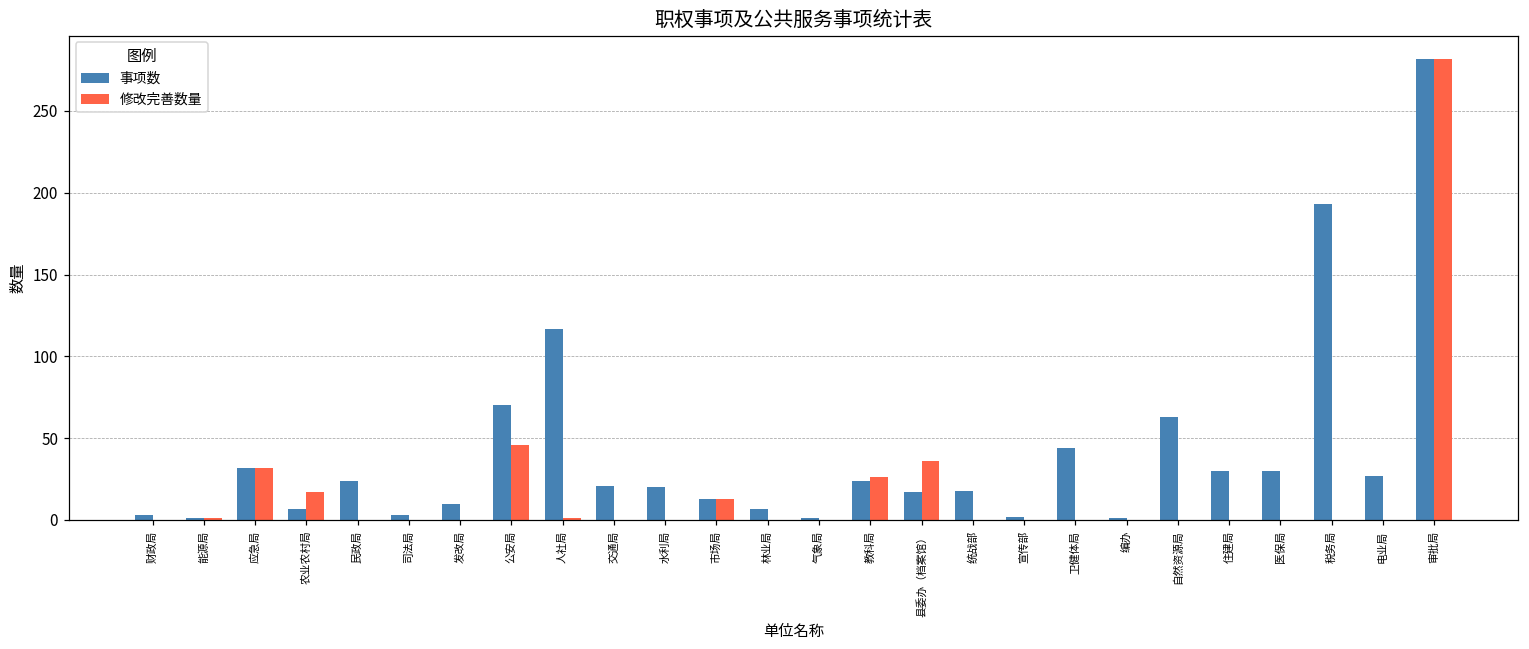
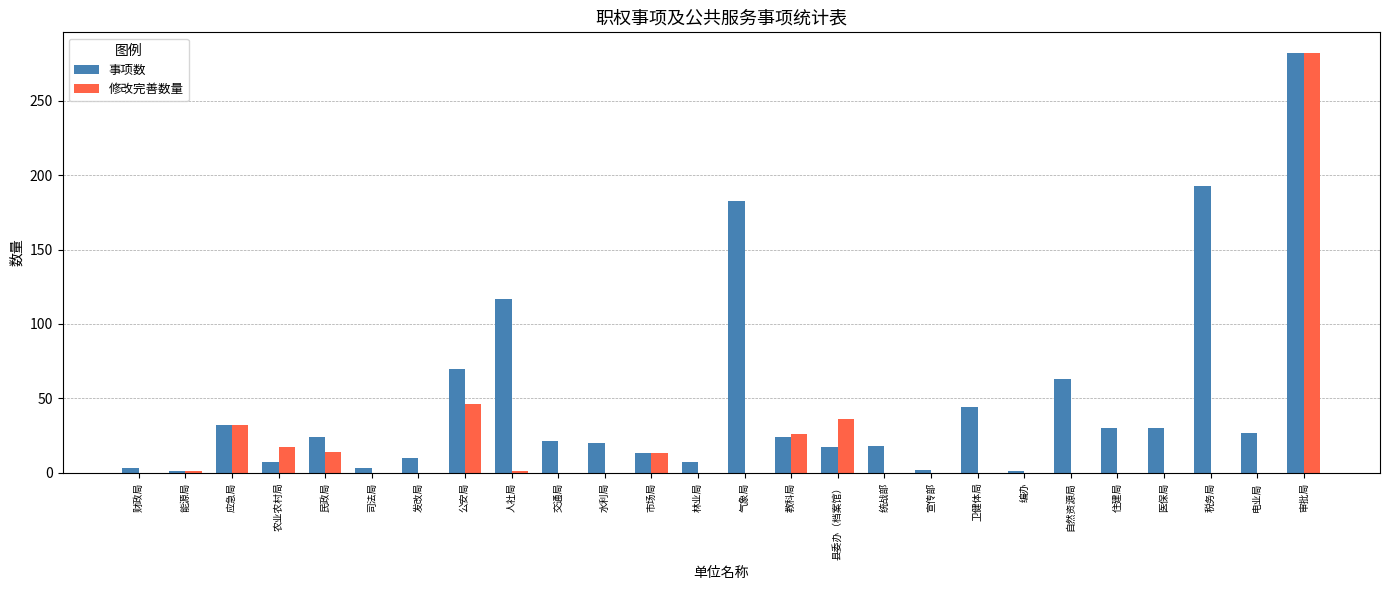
  {
    "事项数": {
      "财政局": 3,
      "应急局": 32,
      "农业农村局": 7,
      "民政局": 24,
      "司法局": 3,
      "发改局": 10,
      "公安局": 70,
      "人社局": 117,
      "交通局": 21,
      "水利局": 20,
      "市场局": 13,
      "林业局": 7,
-     "气象局": 1,
+     "气象局": 183,
      "教科局": 24,
      "县委办（档案馆）": 17,
      "统战部": 18,
      "宣传部": 2,
      "卫健体局": 44,
      "自然资源局": 63,
      "住建局": 30,
      "医保局": 30,
      "税务局": 193,
      "电业局": 27,
      "审批局": 282
    },
    "修改完善数量": {
      "财政局": 0,
      "应急局": 32,
      "农业农村局": 17,
-     "民政局": 0,
+     "民政局": 14,
      "司法局": 0,
      "发改局": 0,
      "公安局": 46,
      "交通局": 0,
      "水利局": 0,
      "市场局": 13,
      "林业局": 0,
      "气象局": 0,
      "教科局": 26,
      "县委办（档案馆）": 36,
      "统战部": 0,
      "宣传部": 0,
      "卫健体局": 0,
      "编办": 0,
      "自然资源局": 0,
      "住建局": 0,
      "医保局": 0,
      "税务局": 0,
      "电业局": 0,
      "审批局": 282
    }
  }
